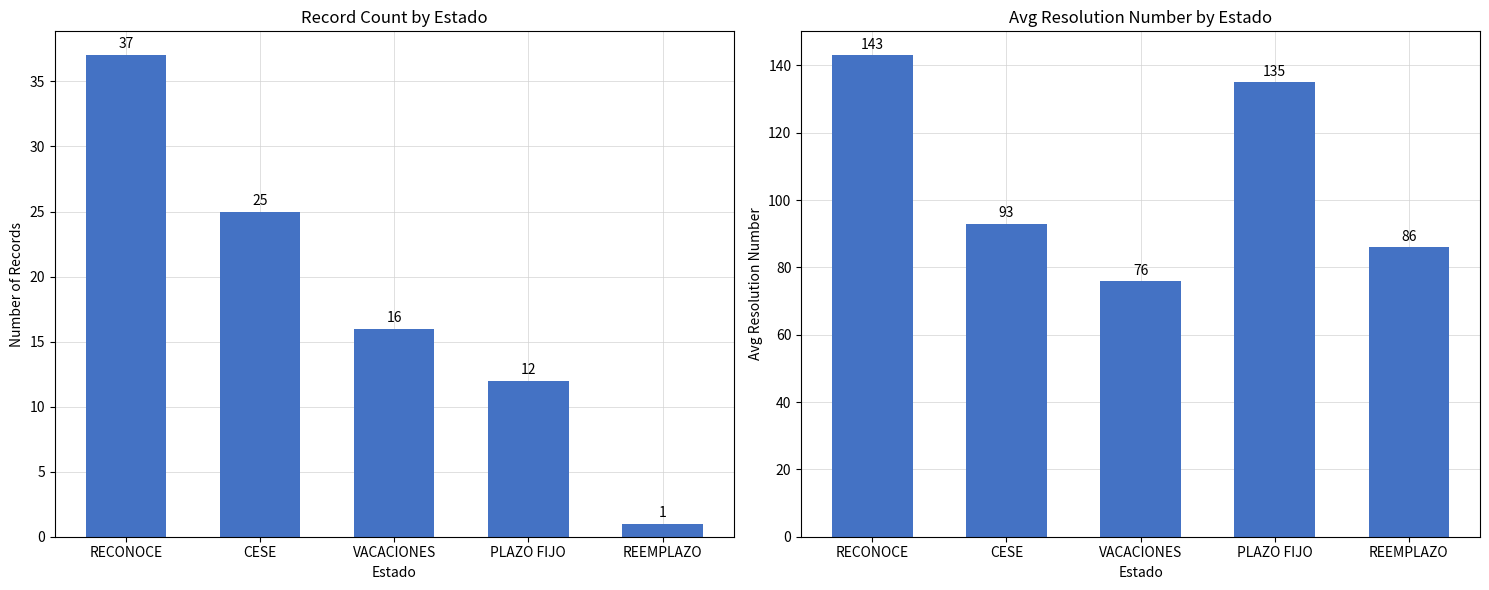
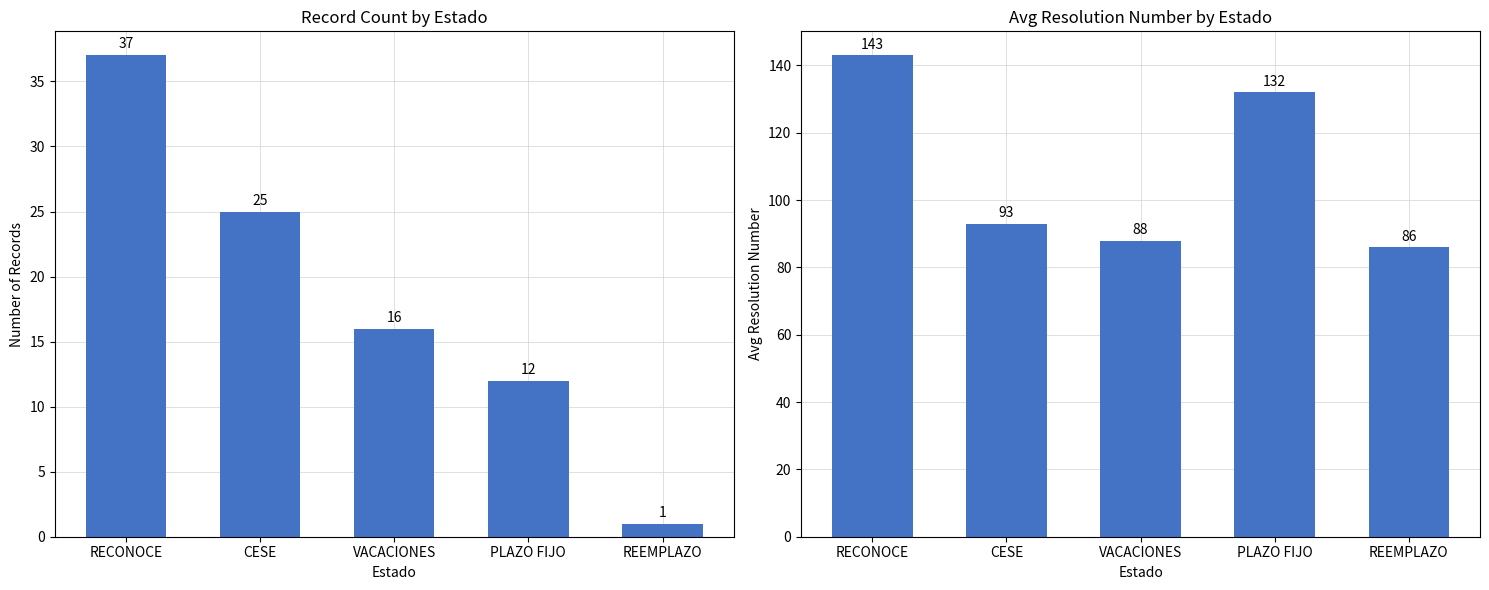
  {
    "Record Count by Estado": {
      "RECONOCE": 37,
      "CESE": 25,
      "VACACIONES": 16,
      "PLAZO FIJO": 12,
      "REEMPLAZO": 1
    },
    "Avg Resolution Number by Estado": {
      "RECONOCE": 143,
      "CESE": 93,
-     "VACACIONES": 76,
-     "PLAZO FIJO": 135,
+     "VACACIONES": 88,
+     "PLAZO FIJO": 132,
      "REEMPLAZO": 86
    }
  }
